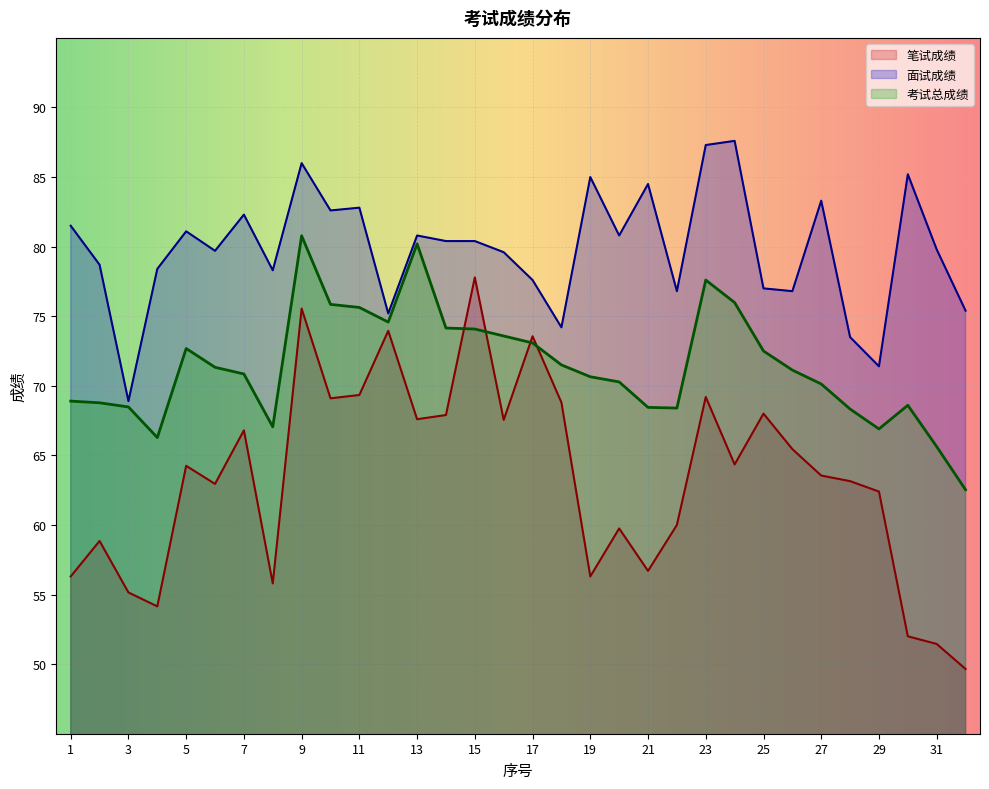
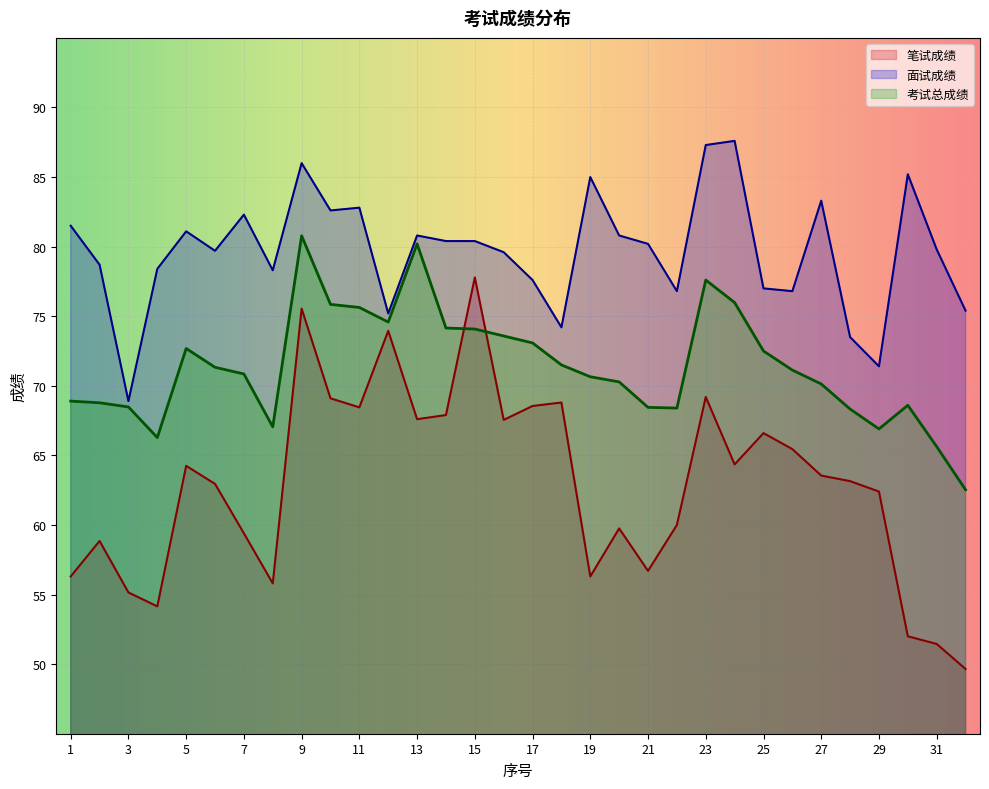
  {
    "笔试成绩": {
      "1": 56.3,
      "3": 55.2,
      "5": 64.3,
-     "7": 66.8,
+     "7": 59.4,
      "9": 75.6,
-     "11": 69.3,
+     "11": 68.5,
      "13": 67.6,
      "15": 77.8,
-     "17": 73.6,
+     "17": 68.6,
      "19": 56.3,
      "21": 56.7,
      "23": 69.2,
-     "25": 68.0,
+     "25": 66.6,
      "27": 63.6,
      "29": 62.4,
      "31": 51.5
    },
    "面试成绩": {
      "1": 81.5,
      "3": 68.9,
      "5": 81.1,
      "7": 82.3,
      "9": 86.0,
      "11": 82.8,
      "13": 80.8,
      "15": 80.4,
      "17": 77.6,
      "19": 85.0,
-     "21": 84.5,
+     "21": 80.2,
      "23": 87.3,
      "25": 77.0,
      "27": 83.3,
      "29": 71.4,
      "31": 79.8
    },
    "考试总成绩": {
      "1": 68.9,
      "3": 68.5,
      "5": 72.7,
      "7": 70.9,
      "9": 80.8,
      "11": 75.6,
      "13": 80.2,
      "15": 74.1,
      "17": 73.1,
      "19": 70.7,
      "21": 68.5,
      "23": 77.6,
      "25": 72.5,
      "27": 70.1,
      "29": 66.9,
      "31": 65.6
    }
  }
